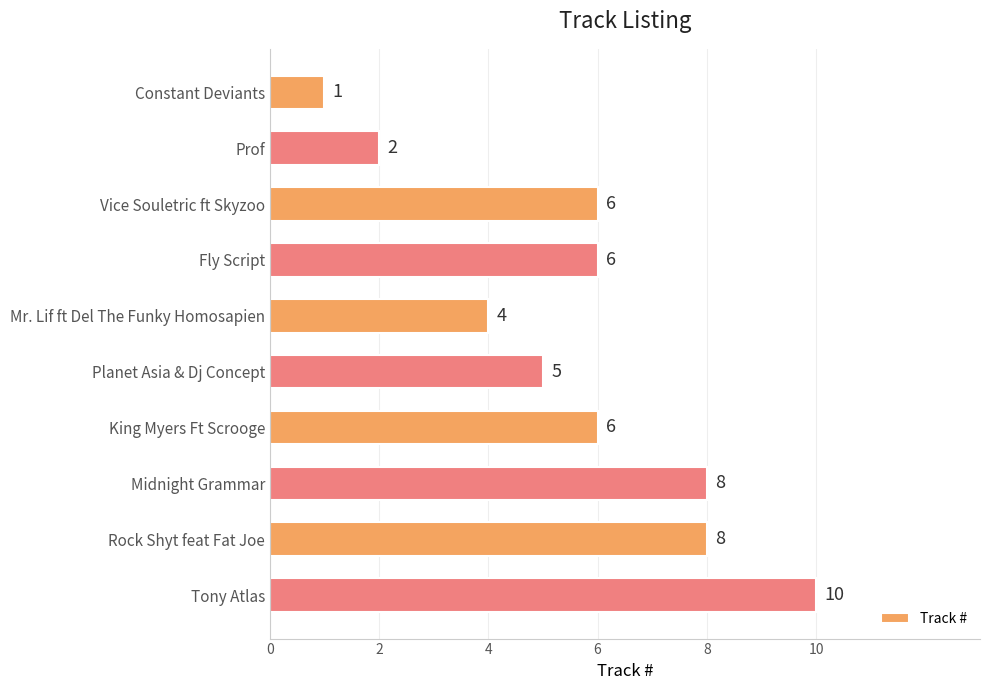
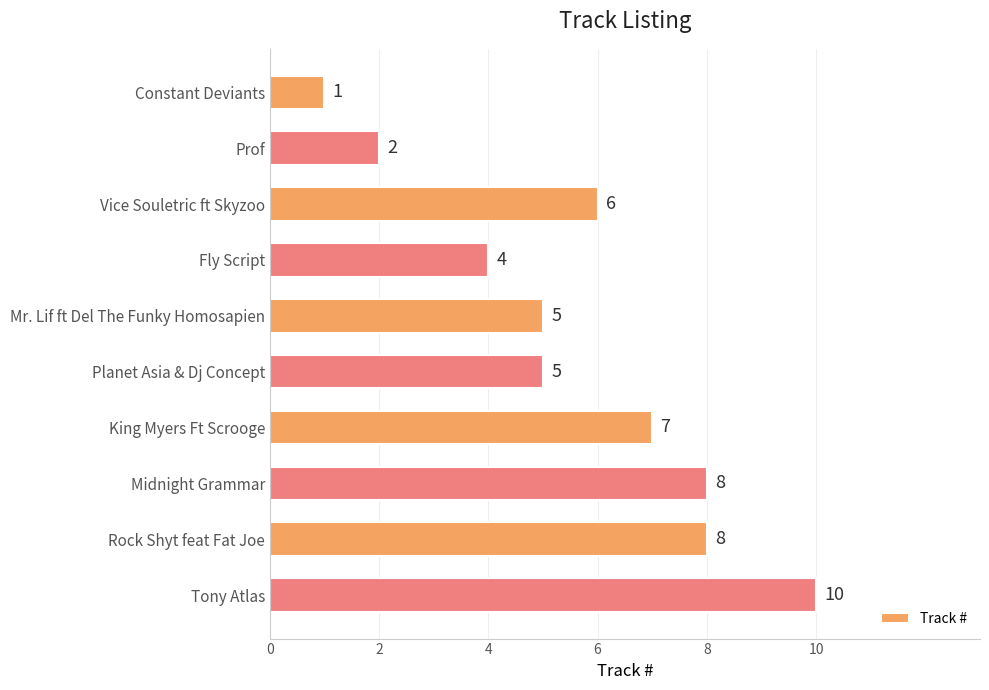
  {
    "Constant Deviants": 1,
    "Prof": 2,
    "Vice Souletric ft Skyzoo": 6,
-   "Fly Script": 6,
-   "Mr. Lif ft Del The Funky Homosapien": 4,
+   "Fly Script": 4,
+   "Mr. Lif ft Del The Funky Homosapien": 5,
    "Planet Asia & Dj Concept": 5,
-   "King Myers Ft Scrooge": 6,
+   "King Myers Ft Scrooge": 7,
    "Midnight Grammar": 8,
    "Rock Shyt feat Fat Joe": 8,
    "Tony Atlas": 10
  }
